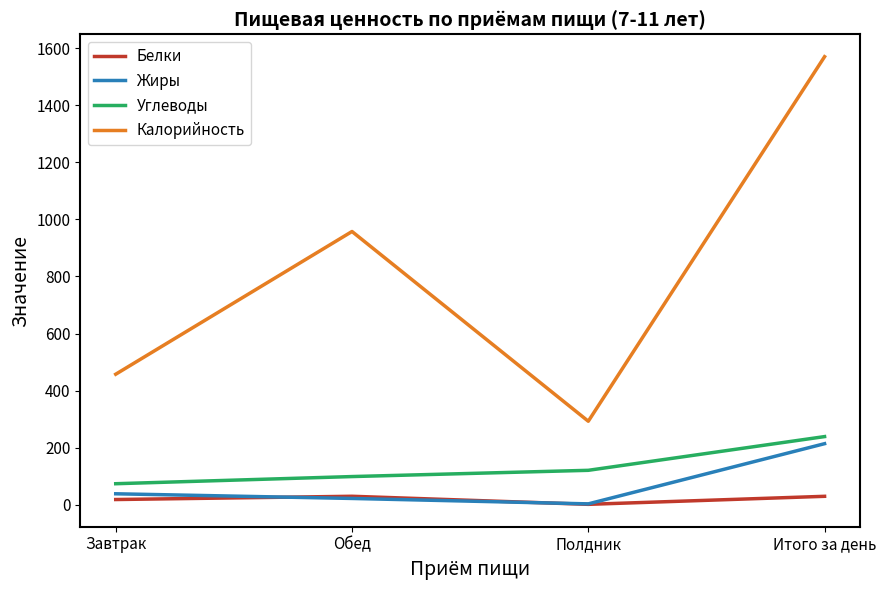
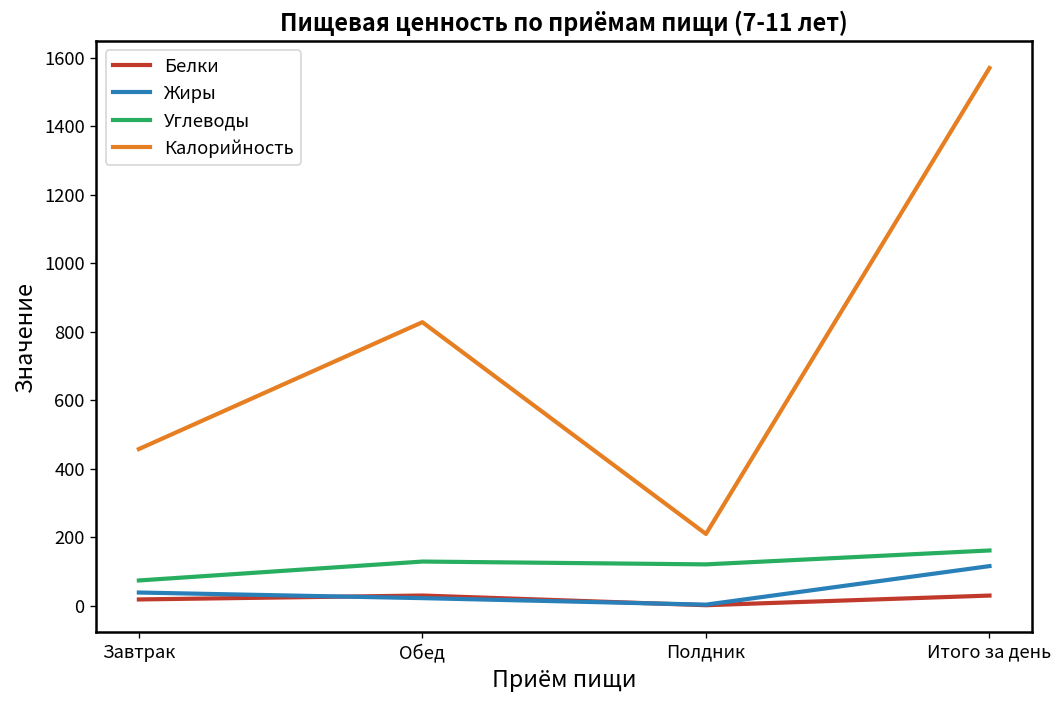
  {
    "Белки": {
      "Завтрак": 20,
      "Итого за день": 30
    },
    "Жиры": {
      "Завтрак": 40,
-     "Итого за день": 210
+     "Итого за день": 120
    },
    "Углеводы": {
      "Завтрак": 70,
-     "Обед": 100,
+     "Обед": 130,
      "Полдник": 120,
-     "Итого за день": 240
+     "Итого за день": 160
    },
    "Калорийность": {
      "Завтрак": 460,
-     "Обед": 960,
-     "Полдник": 290,
+     "Обед": 830,
+     "Полдник": 210,
      "Итого за день": 1570
    }
  }
